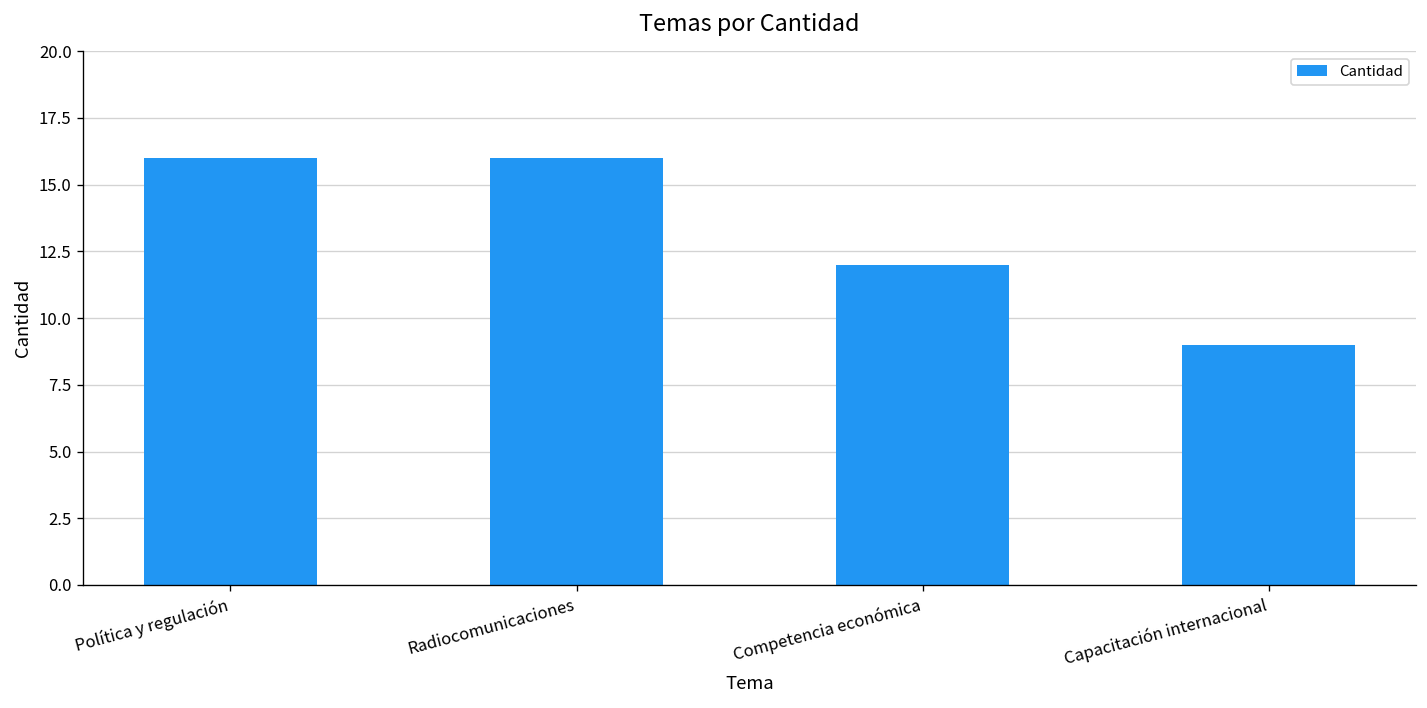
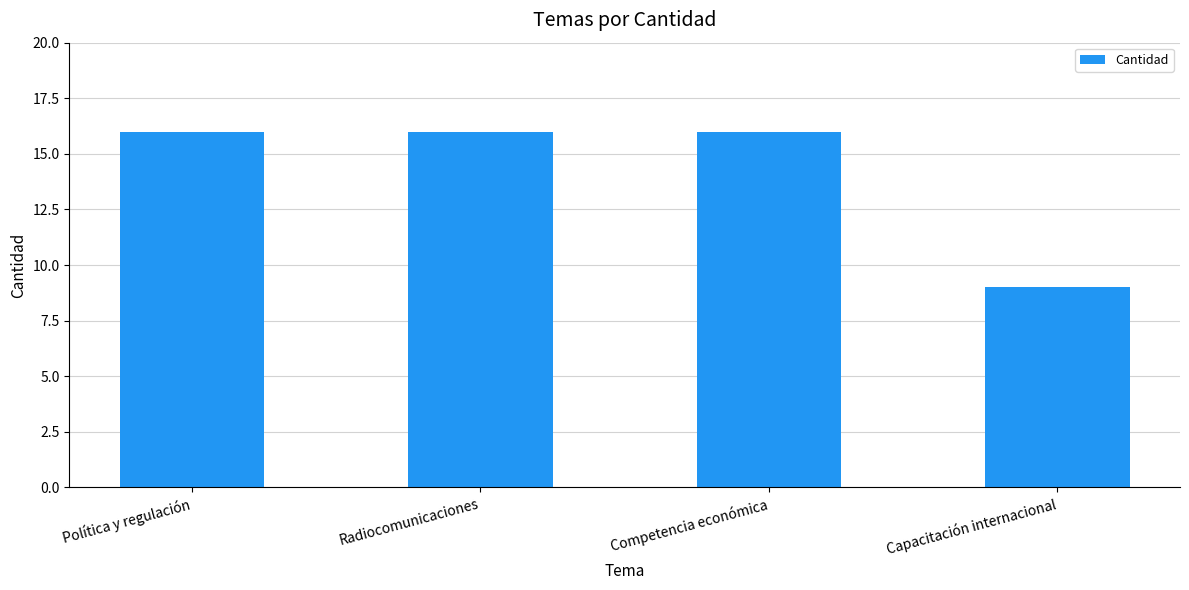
  {
    "Política y regulación": 16,
    "Radiocomunicaciones": 16,
-   "Competencia económica": 12,
+   "Competencia económica": 16,
    "Capacitación internacional": 9
  }
